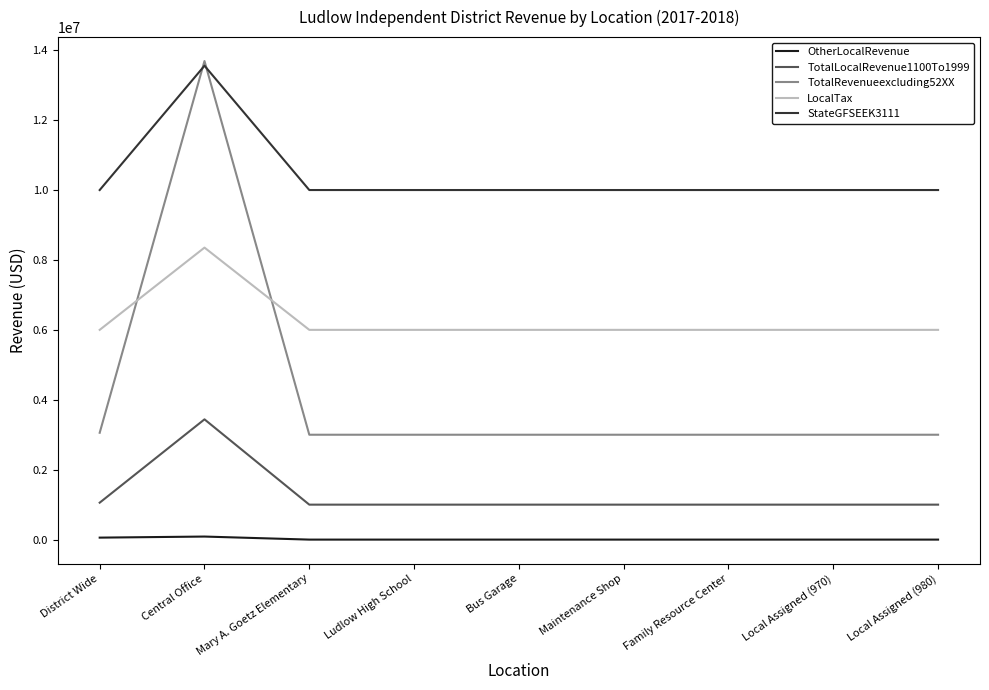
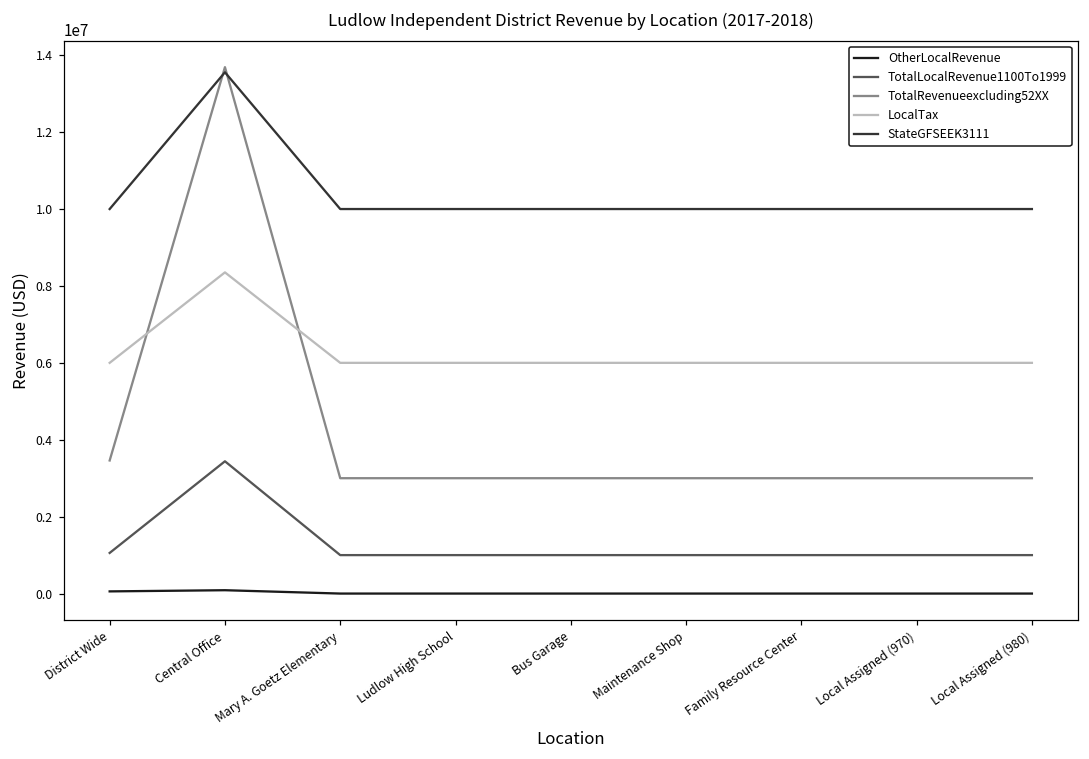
  {
    "TotalRevenueexcluding52XX": {
-     "District Wide": 3100000,
+     "District Wide": 3500000,
      "Central Office": 13700000,
      "Mary A. Goetz Elementary": 3000000,
      "Ludlow High School": 3000000,
      "Bus Garage": 3000000,
      "Maintenance Shop": 3000000,
      "Family Resource Center": 3000000,
      "Local Assigned (970)": 3000000,
      "Local Assigned (980)": 3000000
    },
    "LocalTax": {
      "District Wide": 6000000,
      "Central Office": 8400000,
      "Mary A. Goetz Elementary": 6000000,
      "Ludlow High School": 6000000,
      "Bus Garage": 6000000,
      "Maintenance Shop": 6000000,
      "Family Resource Center": 6000000,
      "Local Assigned (970)": 6000000,
      "Local Assigned (980)": 6000000
    }
  }
